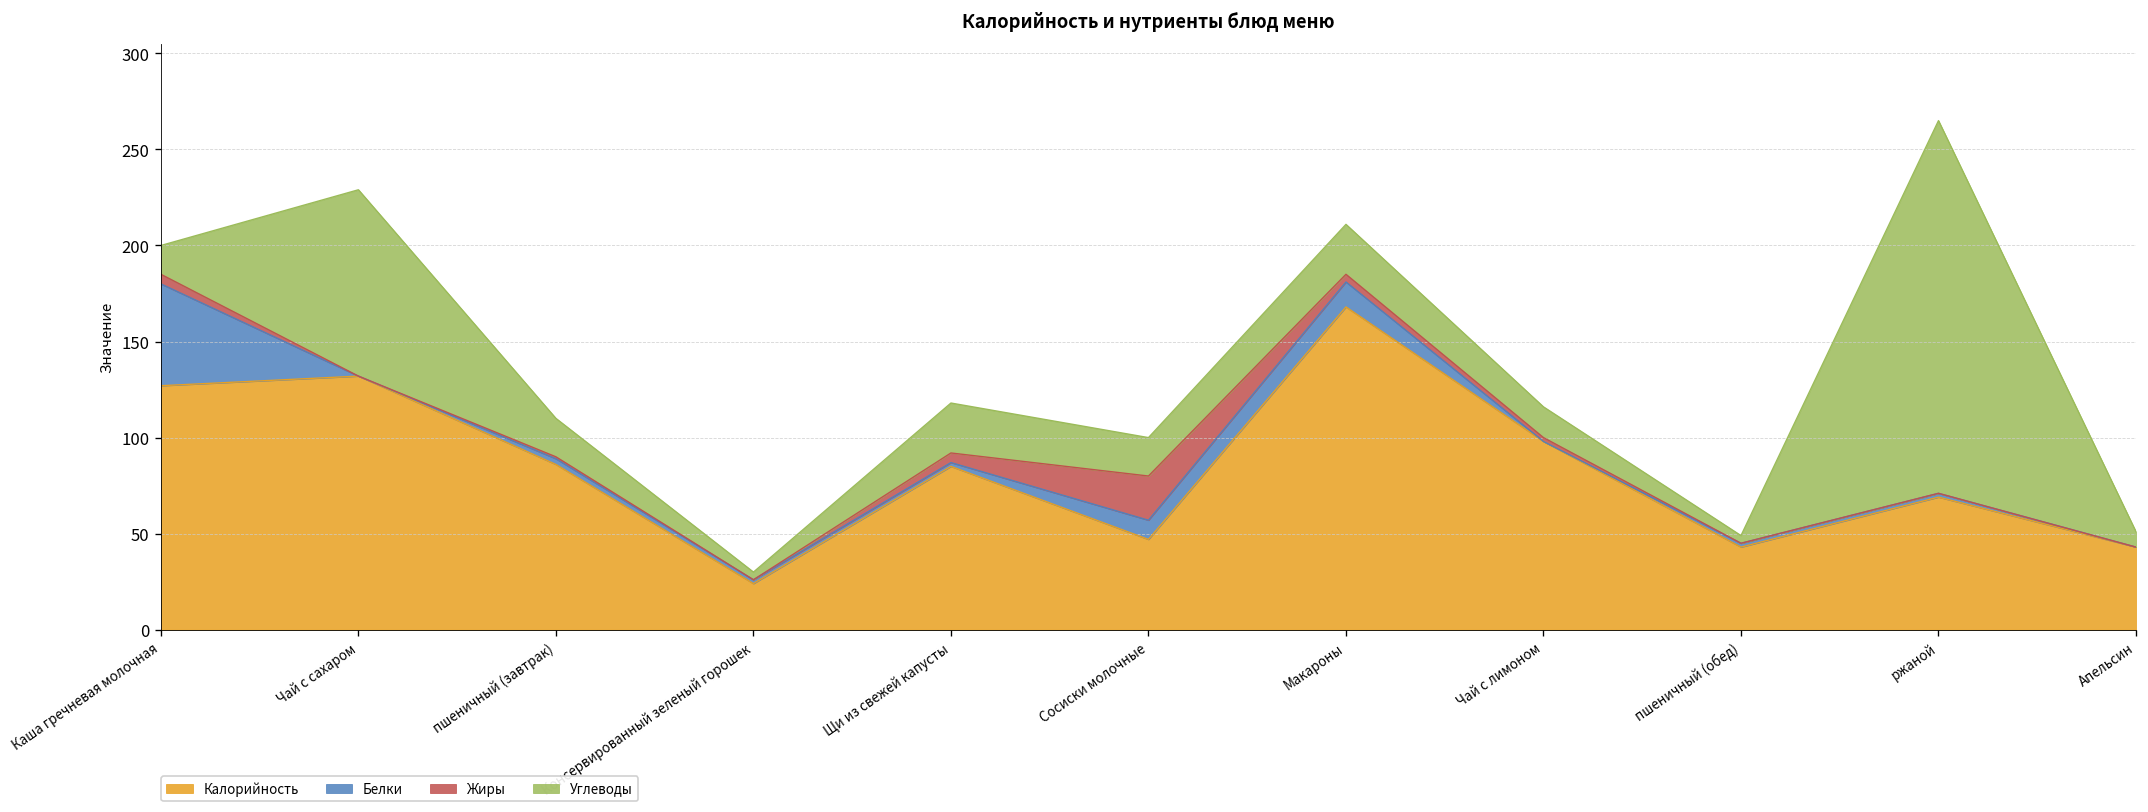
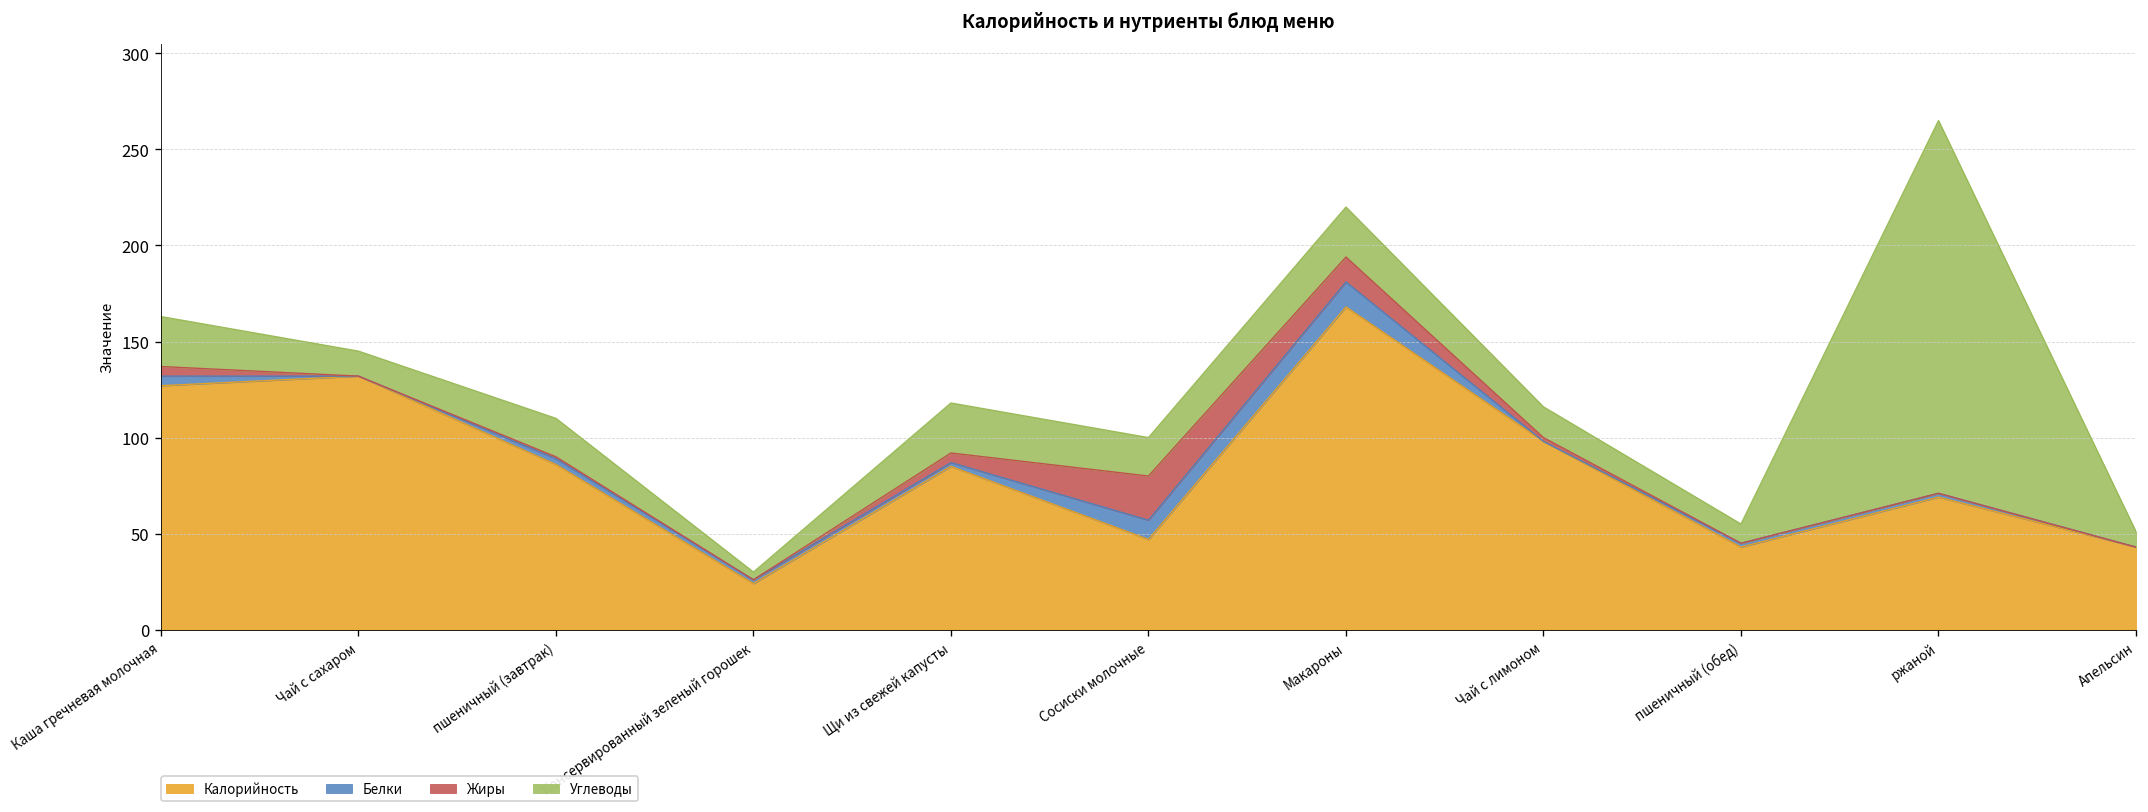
  {
    "Калорийность": {
      "Каша гречневая молочная": 127,
      "пшеничный (завтрак)": 86,
      "Консервированный зеленый горошек": 24,
      "Щи из свежей капусты": 85,
      "Сосиски молочные": 47,
      "Макароны": 168,
      "пшеничный (обед)": 43,
      "ржаной": 69
    },
    "Белки": {
-     "Каша гречневая молочная": 53,
+     "Каша гречневая молочная": 5,
      "Щи из свежей капусты": 2,
      "Сосиски молочные": 10,
      "Макароны": 13
    },
    "Жиры": {
      "Каша гречневая молочная": 5,
      "Щи из свежей капусты": 5,
      "Сосиски молочные": 23,
-     "Макароны": 4,
+     "Макароны": 13,
      "Чай с лимоном": 2
    },
    "Углеводы": {
-     "Каша гречневая молочная": 15,
-     "Чай с сахаром": 97,
+     "Каша гречневая молочная": 26,
+     "Чай с сахаром": 13,
      "пшеничный (завтрак)": 20,
      "Консервированный зеленый горошек": 4,
      "Щи из свежей капусты": 26,
      "Сосиски молочные": 20,
      "Макароны": 26,
      "Чай с лимоном": 16,
-     "пшеничный (обед)": 4,
+     "пшеничный (обед)": 10,
      "ржаной": 194,
      "Апельсин": 8
    }
  }
